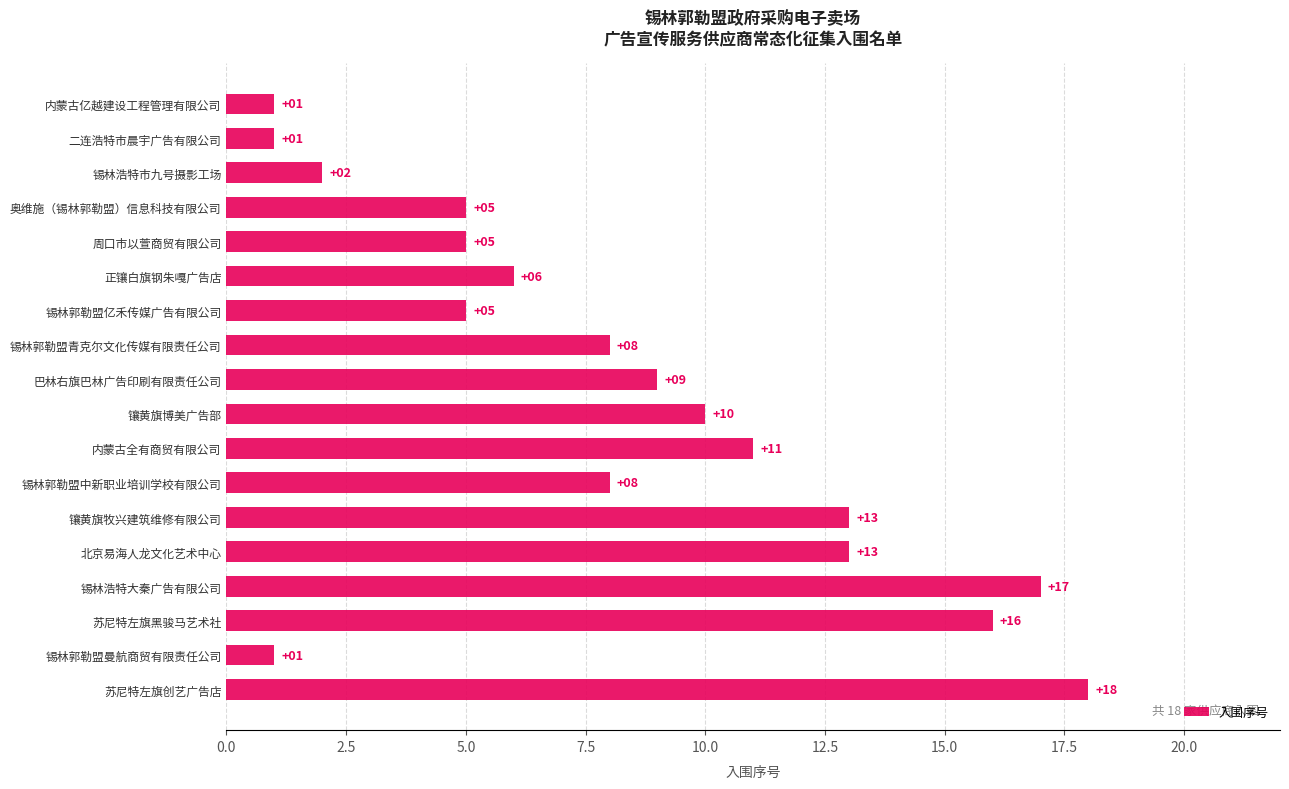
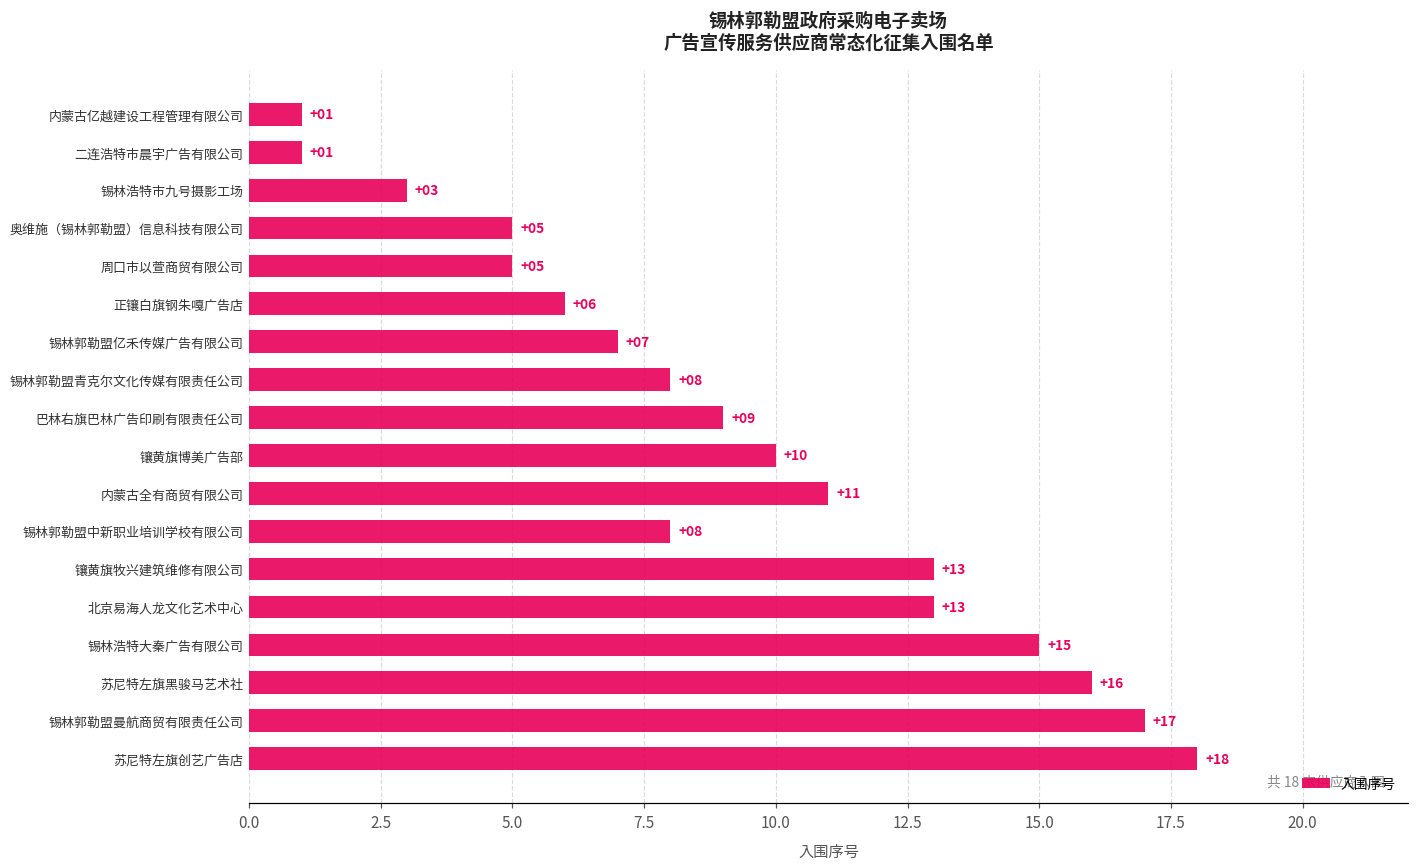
  {
    "内蒙古亿越建设工程管理有限公司": "+01",
    "二连浩特市晨宇广告有限公司": "+01",
-   "锡林浩特市九号摄影工场": "+02",
+   "锡林浩特市九号摄影工场": "+03",
    "奥维施（锡林郭勒盟）信息科技有限公司": "+05",
    "周口市以萱商贸有限公司": "+05",
    "正镶白旗钢朱嘎广告店": "+06",
-   "锡林郭勒盟亿禾传媒广告有限公司": "+05",
+   "锡林郭勒盟亿禾传媒广告有限公司": "+07",
    "锡林郭勒盟青克尔文化传媒有限责任公司": "+08",
    "巴林右旗巴林广告印刷有限责任公司": "+09",
    "镶黄旗博美广告部": "+10",
    "内蒙古全有商贸有限公司": "+11",
    "锡林郭勒盟中新职业培训学校有限公司": "+08",
    "镶黄旗牧兴建筑维修有限公司": "+13",
    "北京易海人龙文化艺术中心": "+13",
-   "锡林浩特大秦广告有限公司": "+17",
+   "锡林浩特大秦广告有限公司": "+15",
    "苏尼特左旗黑骏马艺术社": "+16",
-   "锡林郭勒盟曼航商贸有限责任公司": "+01",
+   "锡林郭勒盟曼航商贸有限责任公司": "+17",
    "苏尼特左旗创艺广告店": "+18"
  }
